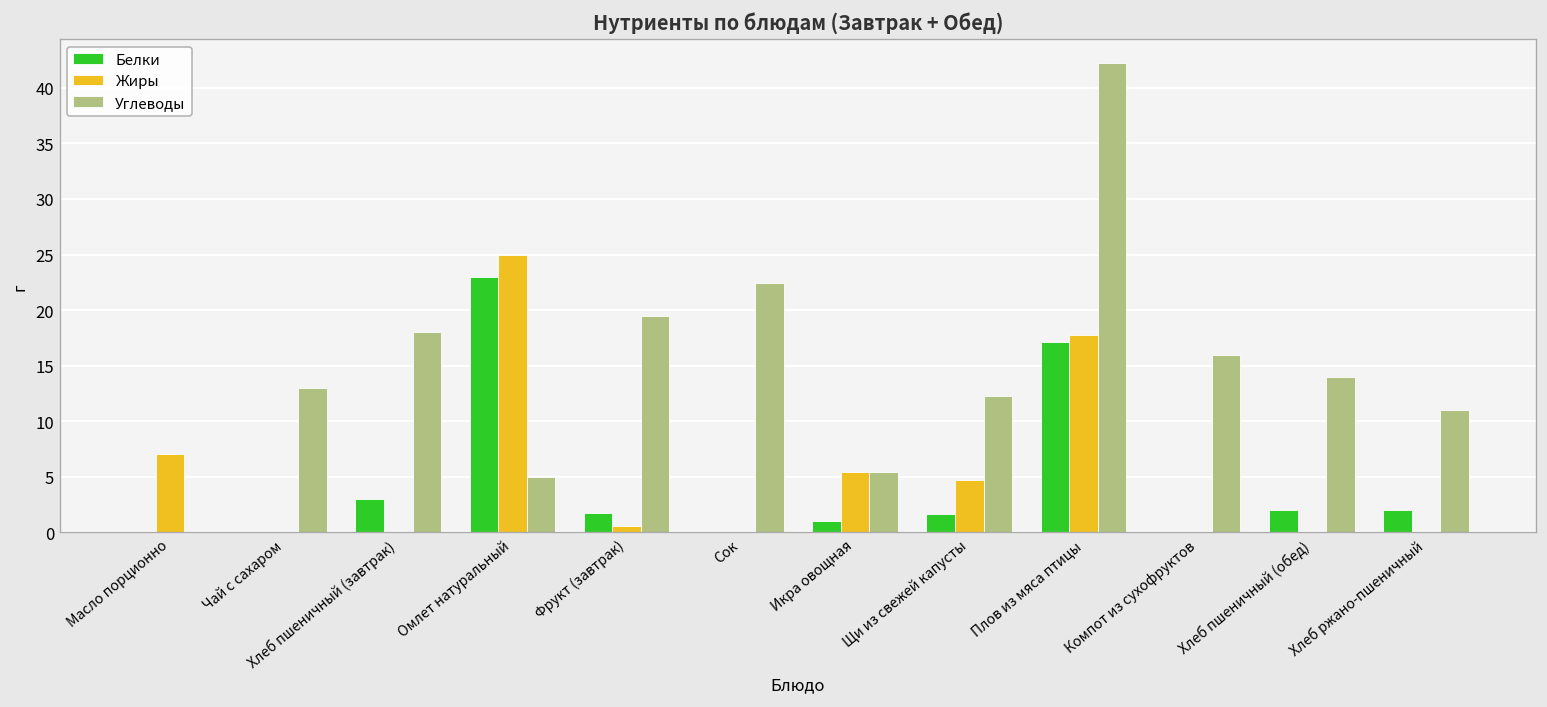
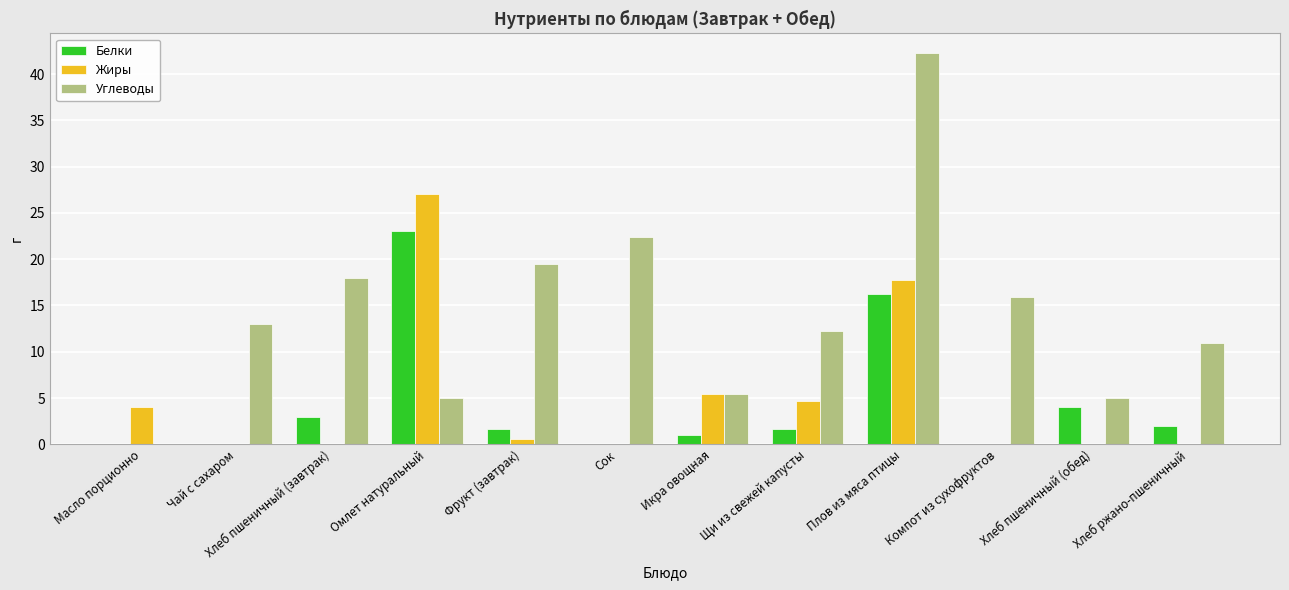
  {
    "Белки": {
      "Масло порционно": 0,
      "Чай с сахаром": 0,
      "Хлеб пшеничный (завтрак)": 3,
      "Омлет натуральный": 23,
      "Фрукт (завтрак)": 2,
      "Сок": 0,
      "Икра овощная": 1,
      "Щи из свежей капусты": 2,
-     "Плов из мяса птицы": 17,
+     "Плов из мяса птицы": 16,
      "Компот из сухофруктов": 0,
-     "Хлеб пшеничный (обед)": 2,
+     "Хлеб пшеничный (обед)": 4,
      "Хлеб ржано-пшеничный": 2
    },
    "Жиры": {
-     "Масло порционно": 7,
+     "Масло порционно": 4,
      "Чай с сахаром": 0,
      "Хлеб пшеничный (завтрак)": 0,
-     "Омлет натуральный": 25,
+     "Омлет натуральный": 27,
      "Фрукт (завтрак)": 1,
      "Сок": 0,
      "Икра овощная": 5,
      "Щи из свежей капусты": 5,
      "Плов из мяса птицы": 18,
      "Компот из сухофруктов": 0,
      "Хлеб пшеничный (обед)": 0,
      "Хлеб ржано-пшеничный": 0
    },
    "Углеводы": {
      "Масло порционно": 0,
      "Чай с сахаром": 13,
      "Хлеб пшеничный (завтрак)": 18,
      "Омлет натуральный": 5,
      "Фрукт (завтрак)": 20,
      "Сок": 22,
      "Икра овощная": 5,
      "Щи из свежей капусты": 12,
      "Плов из мяса птицы": 42,
      "Компот из сухофруктов": 16,
-     "Хлеб пшеничный (обед)": 14,
+     "Хлеб пшеничный (обед)": 5,
      "Хлеб ржано-пшеничный": 11
    }
  }
